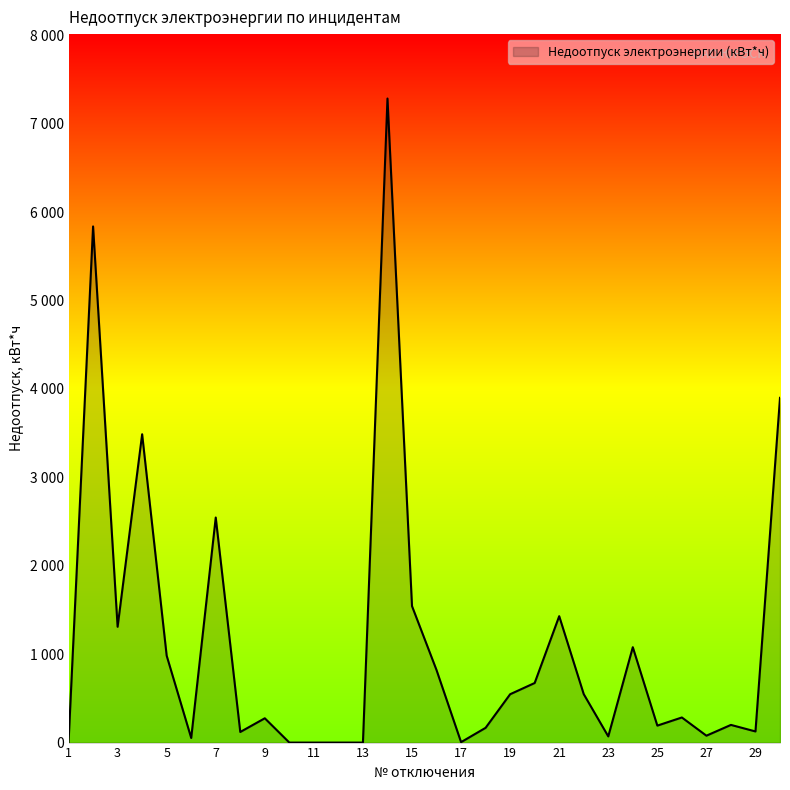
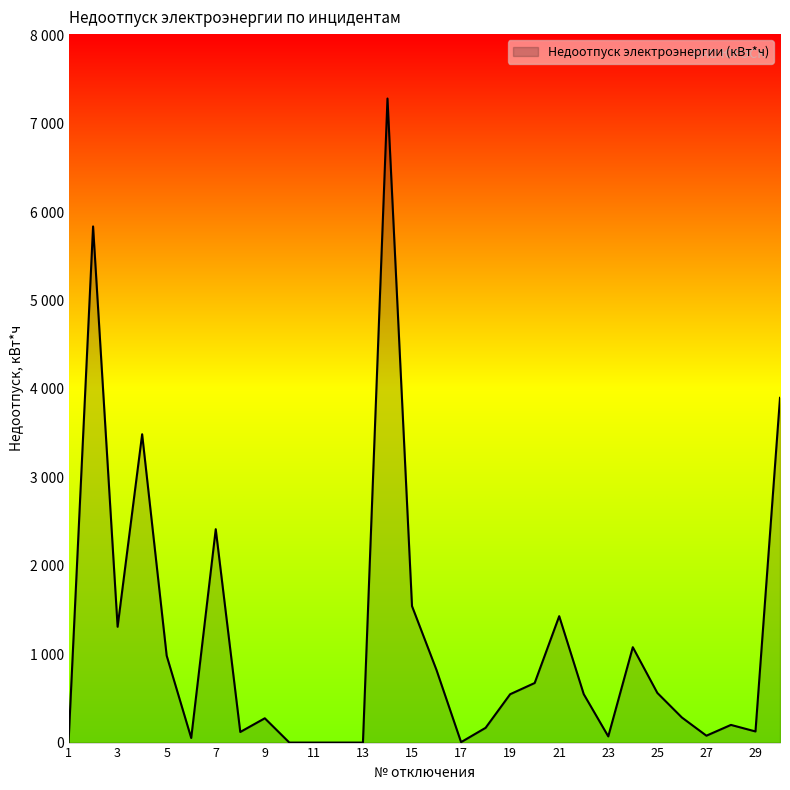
  {
    "1": 0,
    "3": 1300,
    "5": 1000,
-   "7": 2500,
+   "7": 2400,
    "9": 300,
    "11": 0,
    "13": 0,
    "15": 1500,
    "17": 0,
    "19": 500,
    "21": 1400,
    "23": 100,
-   "25": 200,
+   "25": 600,
    "27": 100,
    "29": 100
  }
